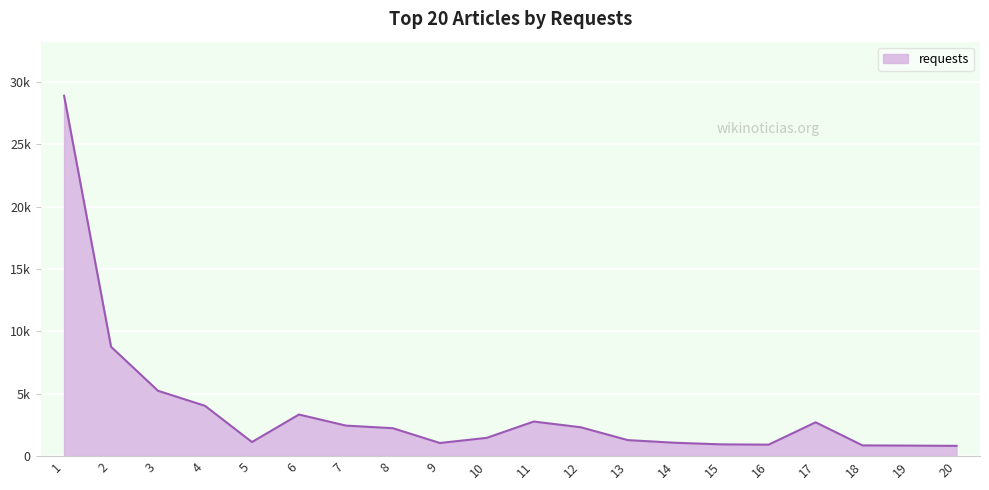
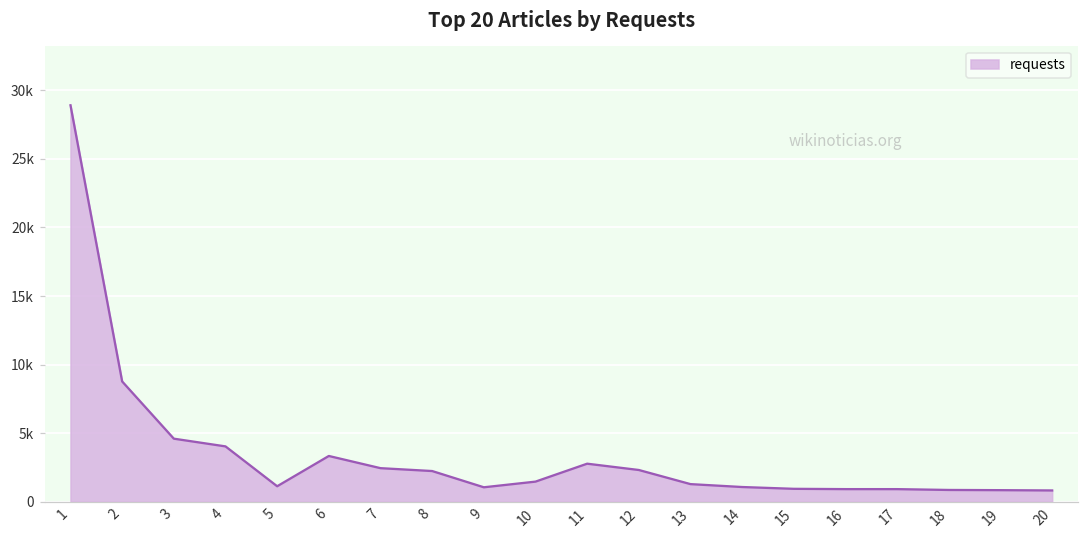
  {
    "1": 28900,
    "2": 8800,
-   "3": 5200,
+   "3": 4600,
    "4": 4000,
    "5": 1100,
    "6": 3300,
    "7": 2400,
    "8": 2200,
    "9": 1000,
    "10": 1500,
    "11": 2800,
    "12": 2300,
    "13": 1300,
    "14": 1100,
    "15": 900,
    "16": 900,
-   "17": 2700,
+   "17": 900,
    "18": 900,
    "19": 800,
    "20": 800
  }
